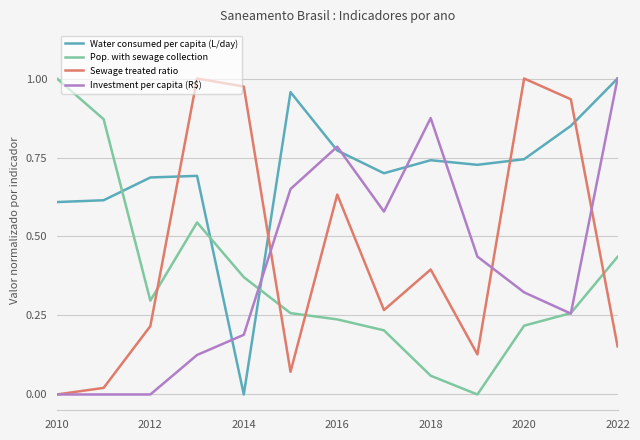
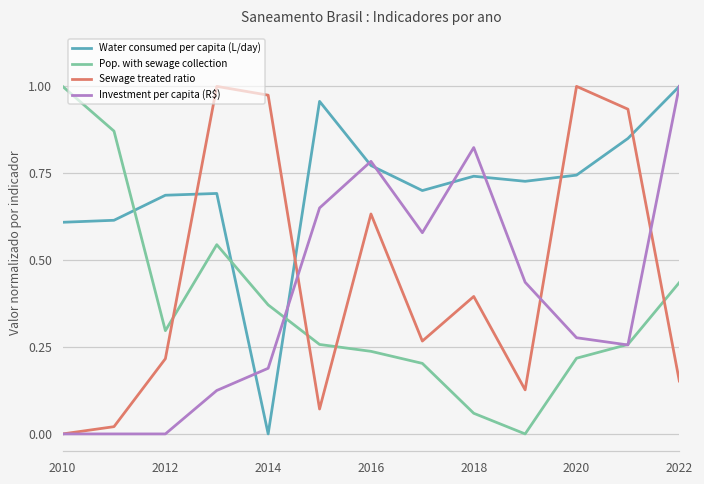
  {
    "Sewage treated ratio": {
      "2012": 0.22,
      "2014": 0.97,
      "2016": 0.63,
      "2018": 0.40,
      "2020": 1.00,
      "2022": 0.15
    },
    "Investment per capita (R$)": {
      "2012": 0.00,
      "2014": 0.19,
      "2016": 0.78,
-     "2018": 0.87,
-     "2020": 0.32
+     "2018": 0.82,
+     "2020": 0.28
    }
  }
